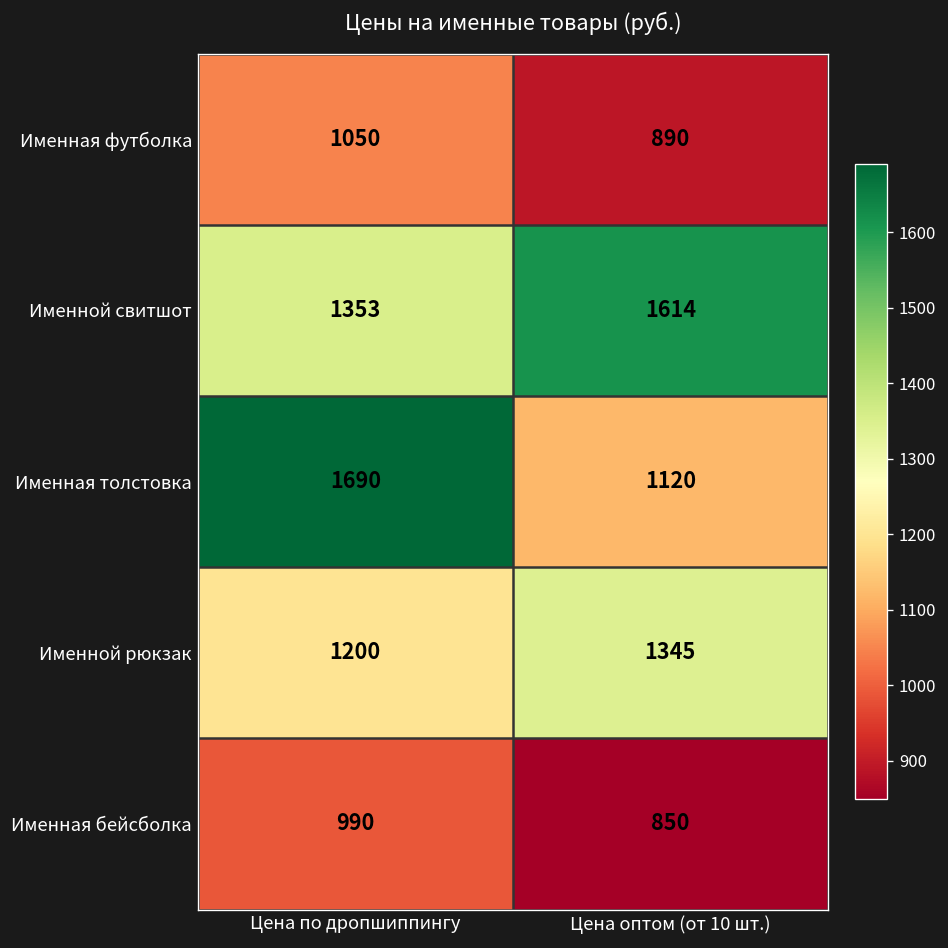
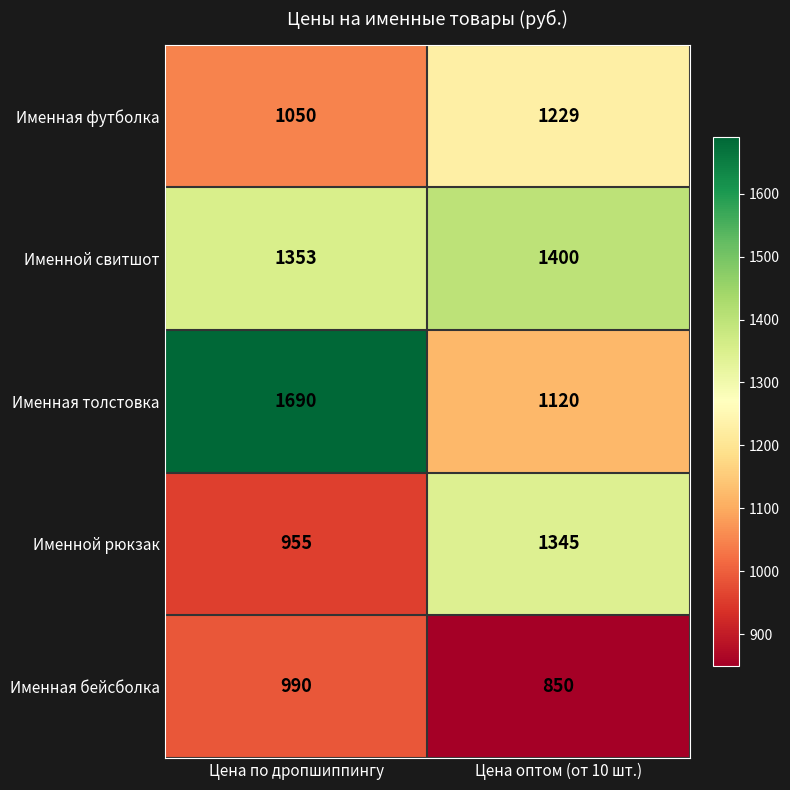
  {
    "Именная футболка": {
      "Цена по дропшиппингу": 1050,
-     "Цена оптом (от 10 шт.)": 890
+     "Цена оптом (от 10 шт.)": 1229
    },
    "Именной свитшот": {
      "Цена по дропшиппингу": 1353,
-     "Цена оптом (от 10 шт.)": 1614
+     "Цена оптом (от 10 шт.)": 1400
    },
    "Именная толстовка": {
      "Цена по дропшиппингу": 1690,
      "Цена оптом (от 10 шт.)": 1120
    },
    "Именной рюкзак": {
-     "Цена по дропшиппингу": 1200,
+     "Цена по дропшиппингу": 955,
      "Цена оптом (от 10 шт.)": 1345
    },
    "Именная бейсболка": {
      "Цена по дропшиппингу": 990,
      "Цена оптом (от 10 шт.)": 850
    }
  }
